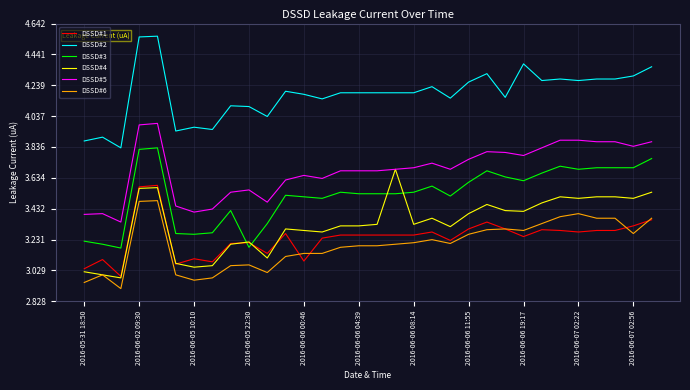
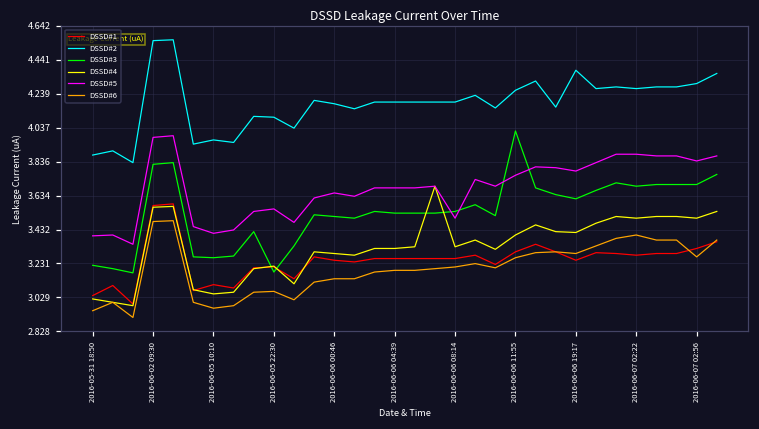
  {
    "DSSD#1": {
      "2016-05-31 18:50": 3.04,
      "2016-06-05 10:10": 3.11,
-     "2016-06-06 00:46": 3.09,
+     "2016-06-06 00:46": 3.25,
      "2016-06-06 04:39": 3.26,
      "2016-06-06 08:14": 3.26,
      "2016-06-06 11:55": 3.30,
      "2016-06-06 19:17": 3.25,
      "2016-06-07 02:22": 3.28,
      "2016-06-07 02:56": 3.32
    },
    "DSSD#2": {
      "2016-05-31 18:50": 3.88,
      "2016-06-02 09:30": 4.56,
      "2016-06-05 10:10": 3.97,
      "2016-06-05 22:30": 4.10,
      "2016-06-06 00:46": 4.18,
      "2016-06-06 04:39": 4.19,
      "2016-06-06 08:14": 4.19,
      "2016-06-06 11:55": 4.26,
      "2016-06-06 19:17": 4.38,
      "2016-06-07 02:22": 4.27,
      "2016-06-07 02:56": 4.30
    },
    "DSSD#3": {
      "2016-05-31 18:50": 3.22,
      "2016-06-02 09:30": 3.82,
      "2016-06-05 10:10": 3.27,
      "2016-06-05 22:30": 3.18,
      "2016-06-06 00:46": 3.51,
      "2016-06-06 04:39": 3.53,
      "2016-06-06 08:14": 3.54,
-     "2016-06-06 11:55": 3.61,
+     "2016-06-06 11:55": 4.02,
      "2016-06-06 19:17": 3.62,
      "2016-06-07 02:22": 3.69,
      "2016-06-07 02:56": 3.70
    },
    "DSSD#4": {
      "2016-05-31 18:50": 3.02,
      "2016-06-05 10:10": 3.05,
      "2016-06-06 00:46": 3.29,
      "2016-06-06 04:39": 3.32,
      "2016-06-06 08:14": 3.33,
      "2016-06-06 11:55": 3.40,
      "2016-06-06 19:17": 3.42,
      "2016-06-07 02:22": 3.50,
      "2016-06-07 02:56": 3.50
    },
    "DSSD#5": {
      "2016-05-31 18:50": 3.4,
      "2016-06-02 09:30": 3.98,
      "2016-06-05 10:10": 3.4,
      "2016-06-05 22:30": 3.56,
      "2016-06-06 00:46": 3.65,
      "2016-06-06 04:39": 3.68,
-     "2016-06-06 08:14": 3.7,
+     "2016-06-06 08:14": 3.5,
      "2016-06-06 11:55": 3.76,
      "2016-06-06 19:17": 3.78,
      "2016-06-07 02:22": 3.88,
      "2016-06-07 02:56": 3.84
    },
    "DSSD#6": {
      "2016-05-31 18:50": 2.95,
      "2016-06-02 09:30": 3.48,
      "2016-06-05 10:10": 2.97,
      "2016-06-05 22:30": 3.07,
      "2016-06-06 00:46": 3.14,
      "2016-06-06 04:39": 3.19,
      "2016-06-06 08:14": 3.21,
      "2016-06-06 11:55": 3.27,
      "2016-06-06 19:17": 3.29,
      "2016-06-07 02:22": 3.40,
      "2016-06-07 02:56": 3.27
    }
  }
